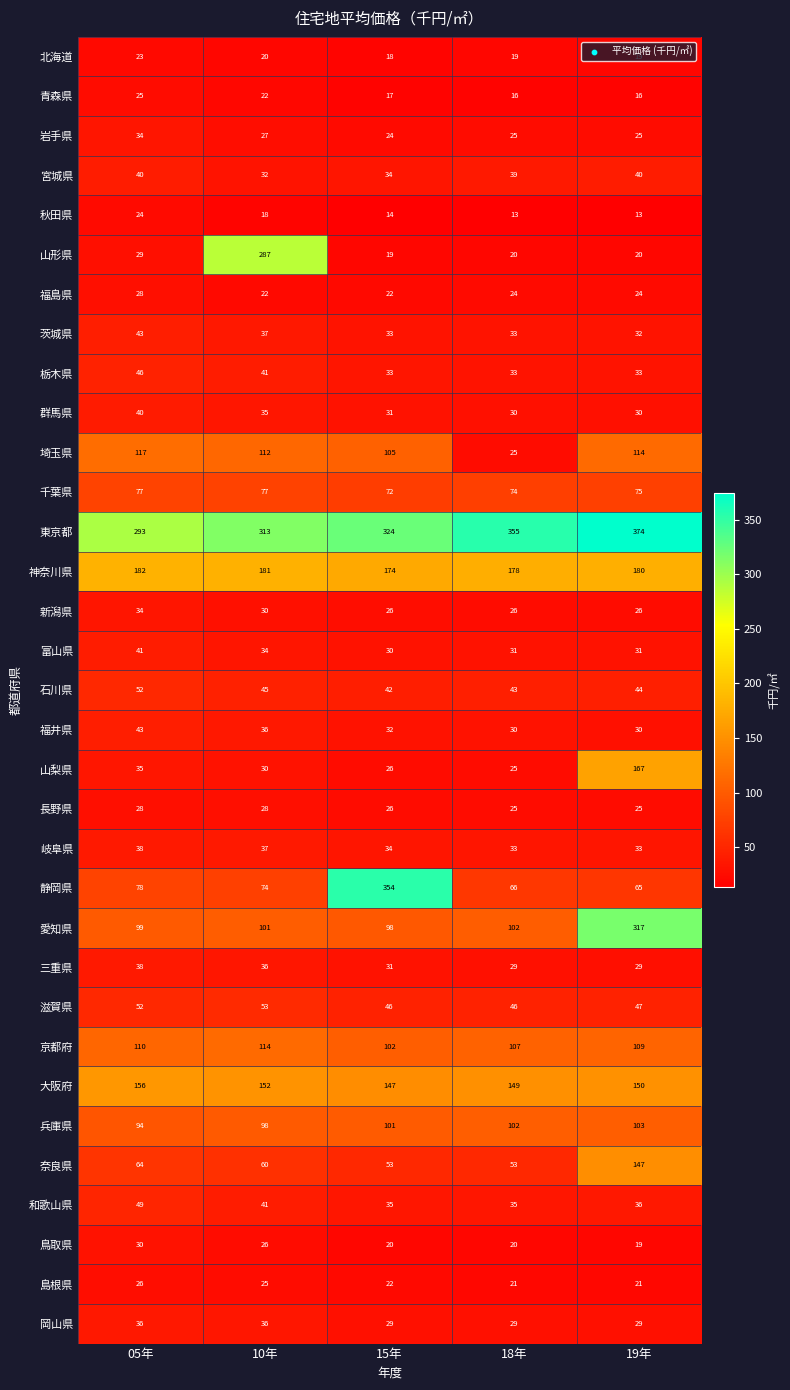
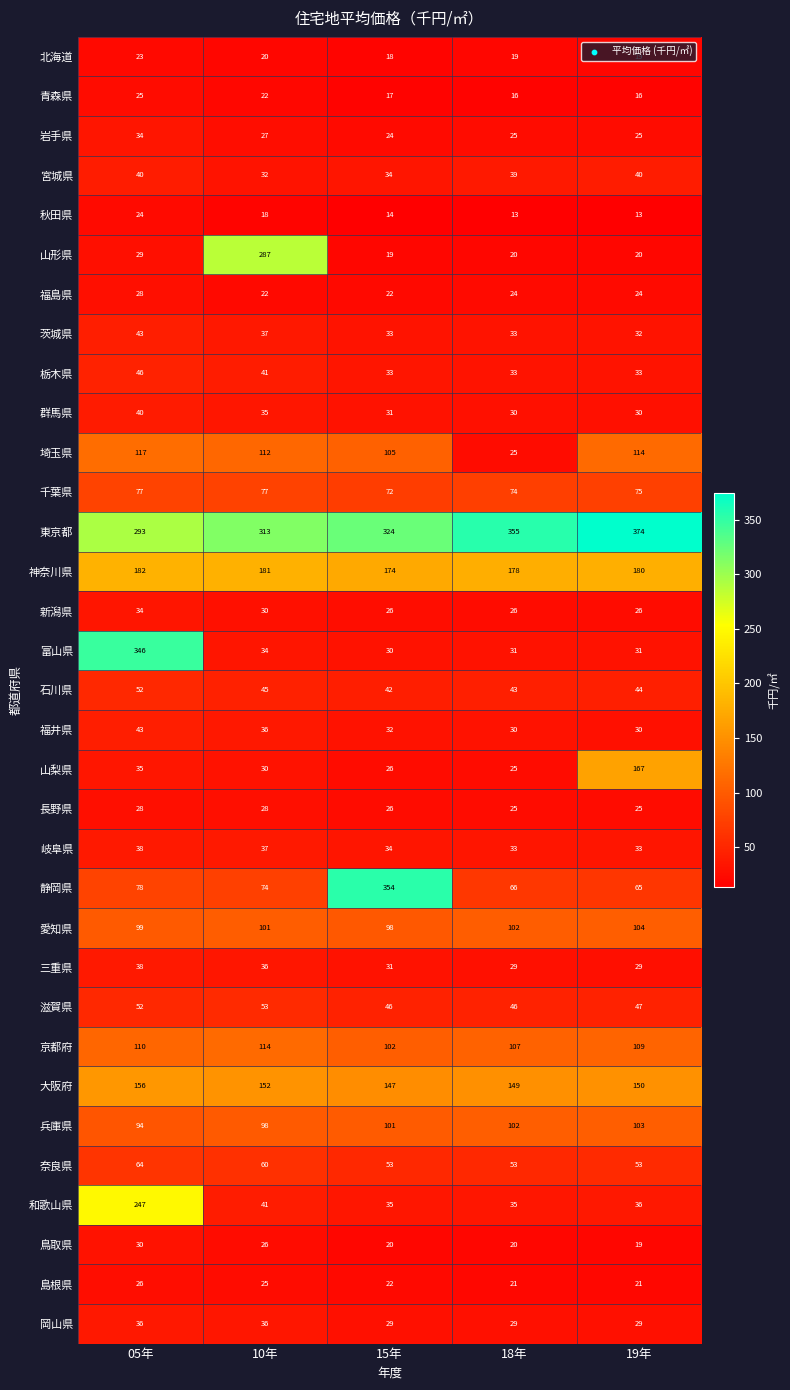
  {
    "北海道": {
      "05年": 23,
      "10年": 20,
      "15年": 18,
      "18年": 19
    },
    "青森県": {
      "05年": 25,
      "10年": 22,
      "15年": 17,
      "18年": 16,
      "19年": 16
    },
    "岩手県": {
      "05年": 34,
      "10年": 27,
      "15年": 24,
      "18年": 25,
      "19年": 25
    },
    "宮城県": {
      "05年": 40,
      "10年": 32,
      "15年": 34,
      "18年": 39,
      "19年": 40
    },
    "秋田県": {
      "05年": 24,
      "10年": 18,
      "15年": 14,
      "18年": 13,
      "19年": 13
    },
    "山形県": {
      "05年": 29,
      "10年": 287,
      "15年": 19,
      "18年": 20,
      "19年": 20
    },
    "福島県": {
      "05年": 28,
      "10年": 22,
      "15年": 22,
      "18年": 24,
      "19年": 24
    },
    "茨城県": {
      "05年": 43,
      "10年": 37,
      "15年": 33,
      "18年": 33,
      "19年": 32
    },
    "栃木県": {
      "05年": 46,
      "10年": 41,
      "15年": 33,
      "18年": 33,
      "19年": 33
    },
    "群馬県": {
      "05年": 40,
      "10年": 35,
      "15年": 31,
      "18年": 30,
      "19年": 30
    },
    "埼玉県": {
      "05年": 117,
      "10年": 112,
      "15年": 105,
      "18年": 25,
      "19年": 114
    },
    "千葉県": {
      "05年": 77,
      "10年": 77,
      "15年": 72,
      "18年": 74,
      "19年": 75
    },
    "東京都": {
      "05年": 293,
      "10年": 313,
      "15年": 324,
      "18年": 355,
      "19年": 374
    },
    "神奈川県": {
      "05年": 182,
      "10年": 181,
      "15年": 174,
      "18年": 178,
      "19年": 180
    },
    "新潟県": {
      "05年": 34,
      "10年": 30,
      "15年": 26,
      "18年": 26,
      "19年": 26
    },
    "富山県": {
-     "05年": 41,
+     "05年": 346,
      "10年": 34,
      "15年": 30,
      "18年": 31,
      "19年": 31
    },
    "石川県": {
      "05年": 52,
      "10年": 45,
      "15年": 42,
      "18年": 43,
      "19年": 44
    },
    "福井県": {
      "05年": 43,
      "10年": 36,
      "15年": 32,
      "18年": 30,
      "19年": 30
    },
    "山梨県": {
      "05年": 35,
      "10年": 30,
      "15年": 26,
      "18年": 25,
      "19年": 167
    },
    "長野県": {
      "05年": 28,
      "10年": 28,
      "15年": 26,
      "18年": 25,
      "19年": 25
    },
    "岐阜県": {
      "05年": 38,
      "10年": 37,
      "15年": 34,
      "18年": 33,
      "19年": 33
    },
    "静岡県": {
      "05年": 78,
      "10年": 74,
      "15年": 354,
      "18年": 66,
      "19年": 65
    },
    "愛知県": {
      "05年": 99,
      "10年": 101,
      "15年": 98,
      "18年": 102,
-     "19年": 317
+     "19年": 104
    },
    "三重県": {
      "05年": 38,
      "10年": 36,
      "15年": 31,
      "18年": 29,
      "19年": 29
    },
    "滋賀県": {
      "05年": 52,
      "10年": 53,
      "15年": 46,
      "18年": 46,
      "19年": 47
    },
    "京都府": {
      "05年": 110,
      "10年": 114,
      "15年": 102,
      "18年": 107,
      "19年": 109
    },
    "大阪府": {
      "05年": 156,
      "10年": 152,
      "15年": 147,
      "18年": 149,
      "19年": 150
    },
    "兵庫県": {
      "05年": 94,
      "10年": 98,
      "15年": 101,
      "18年": 102,
      "19年": 103
    },
    "奈良県": {
      "05年": 64,
      "10年": 60,
      "15年": 53,
      "18年": 53,
-     "19年": 147
+     "19年": 53
    },
    "和歌山県": {
-     "05年": 49,
+     "05年": 247,
      "10年": 41,
      "15年": 35,
      "18年": 35,
      "19年": 36
    },
    "鳥取県": {
      "05年": 30,
      "10年": 26,
      "15年": 20,
      "18年": 20,
      "19年": 19
    },
    "島根県": {
      "05年": 26,
      "10年": 25,
      "15年": 22,
      "18年": 21,
      "19年": 21
    },
    "岡山県": {
      "05年": 36,
      "10年": 36,
      "15年": 29,
      "18年": 29,
      "19年": 29
    }
  }
